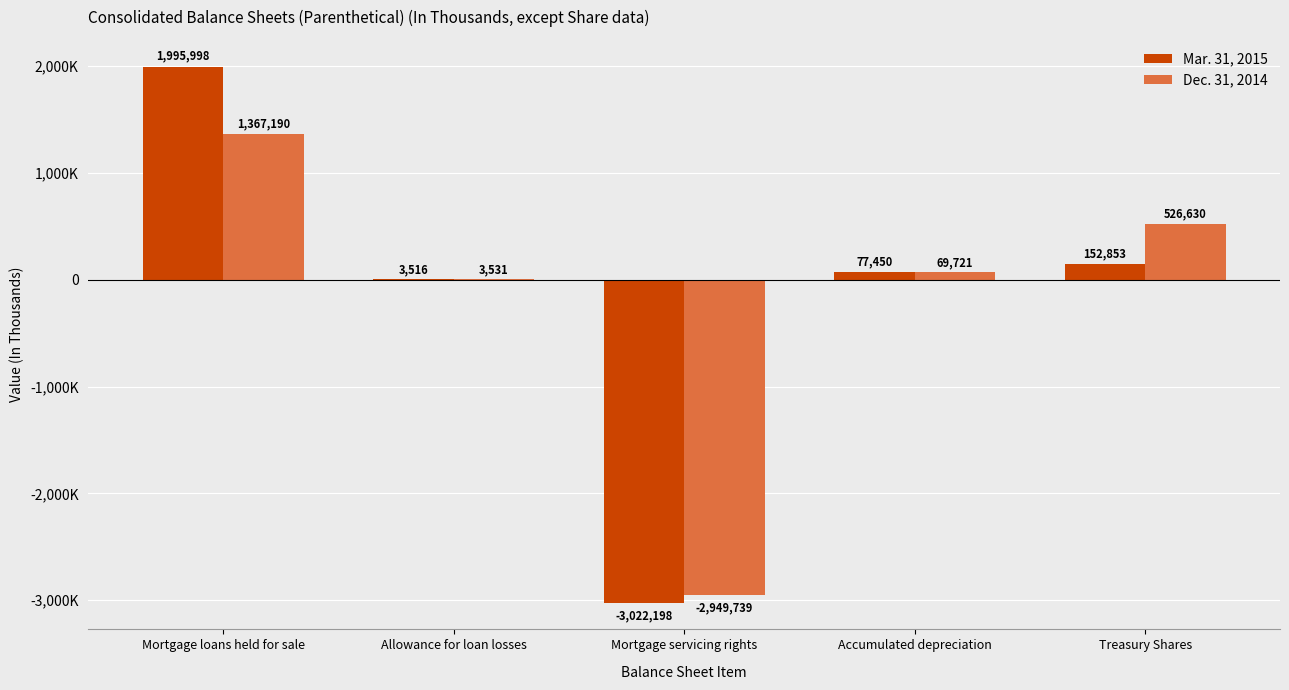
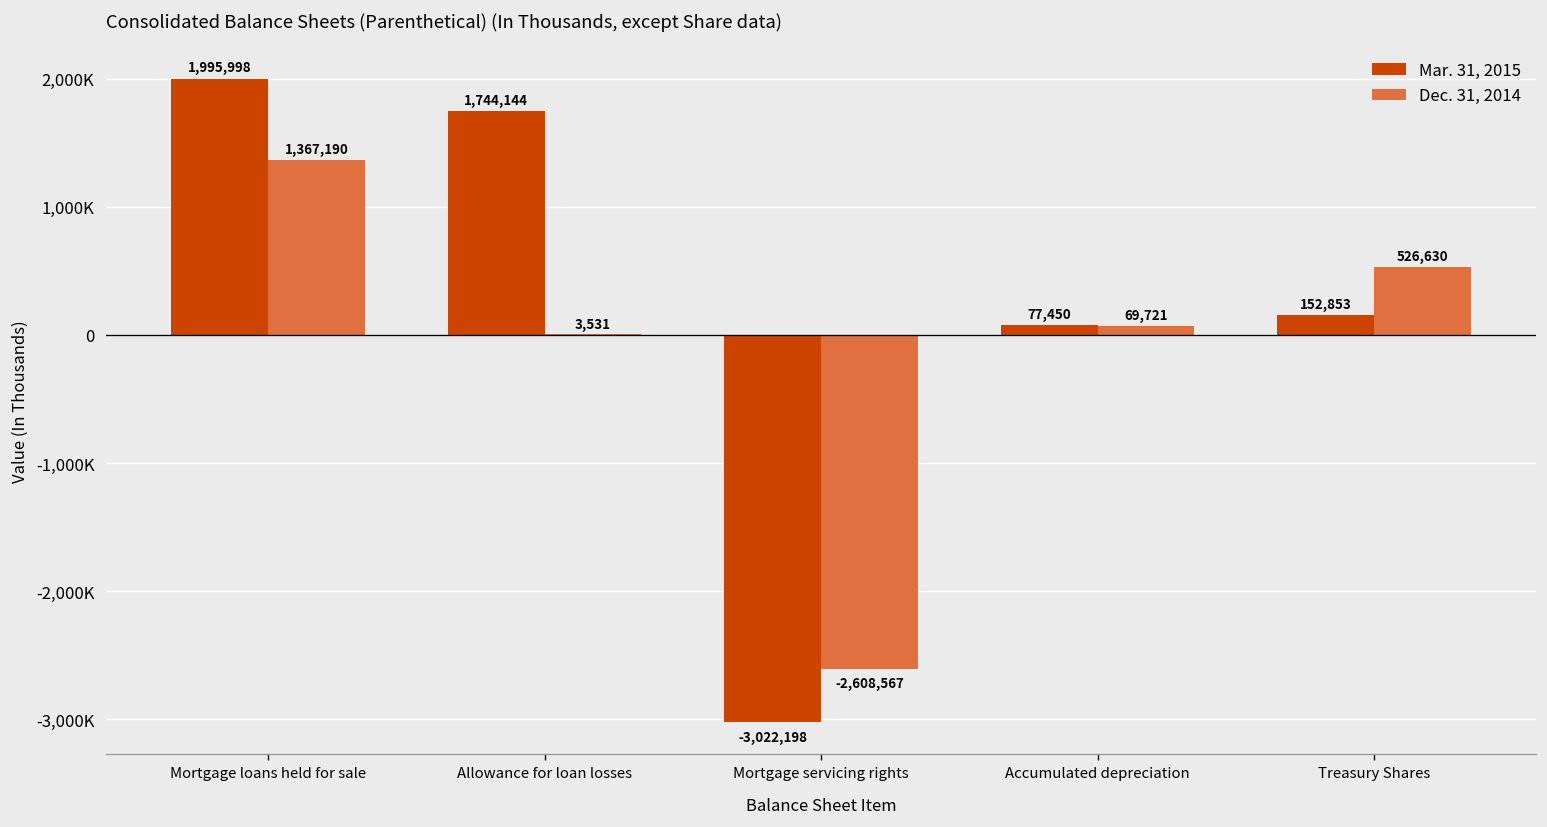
  {
    "Mar. 31, 2015": {
      "Mortgage loans held for sale": "1,995,998",
-     "Allowance for loan losses": "3,516",
+     "Allowance for loan losses": "1,744,144",
      "Mortgage servicing rights": "-3,022,198",
      "Accumulated depreciation": "77,450",
      "Treasury Shares": "152,853"
    },
    "Dec. 31, 2014": {
      "Mortgage loans held for sale": "1,367,190",
      "Allowance for loan losses": "3,531",
-     "Mortgage servicing rights": "-2,949,739",
+     "Mortgage servicing rights": "-2,608,567",
      "Accumulated depreciation": "69,721",
      "Treasury Shares": "526,630"
    }
  }
